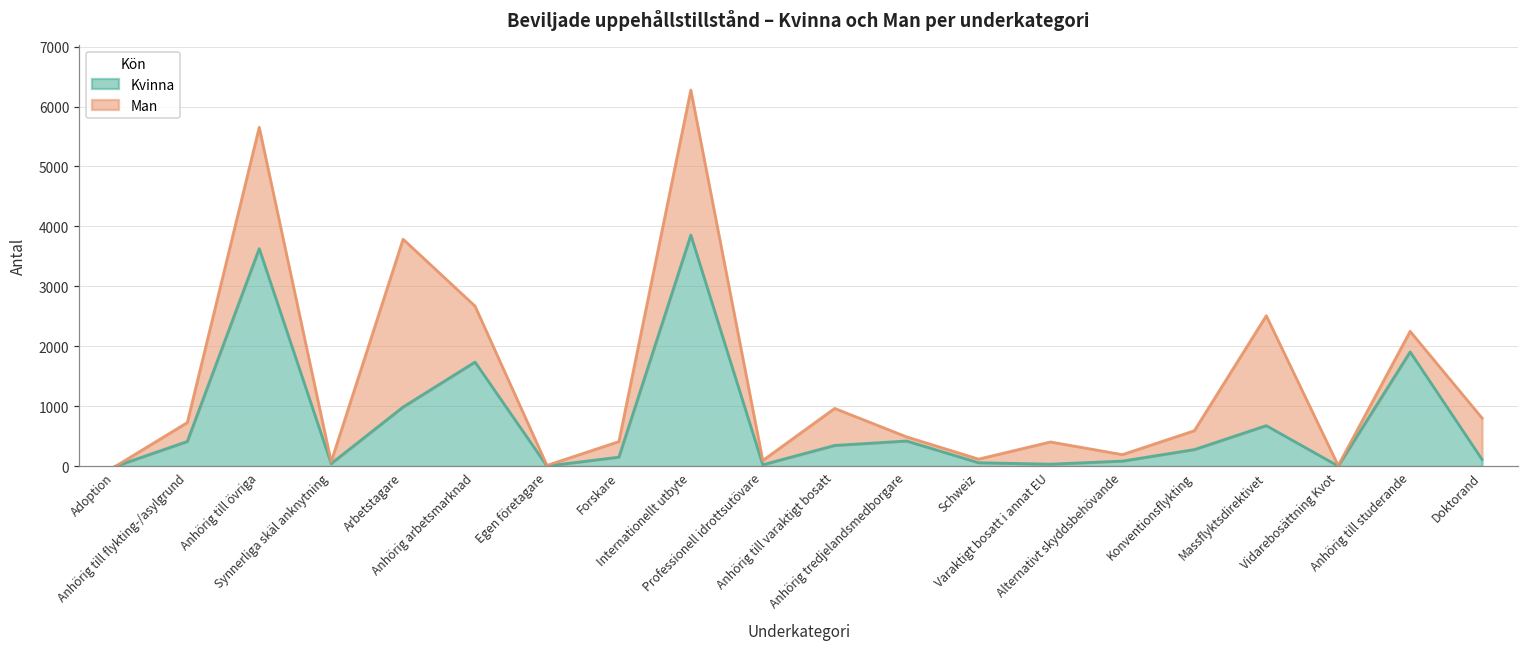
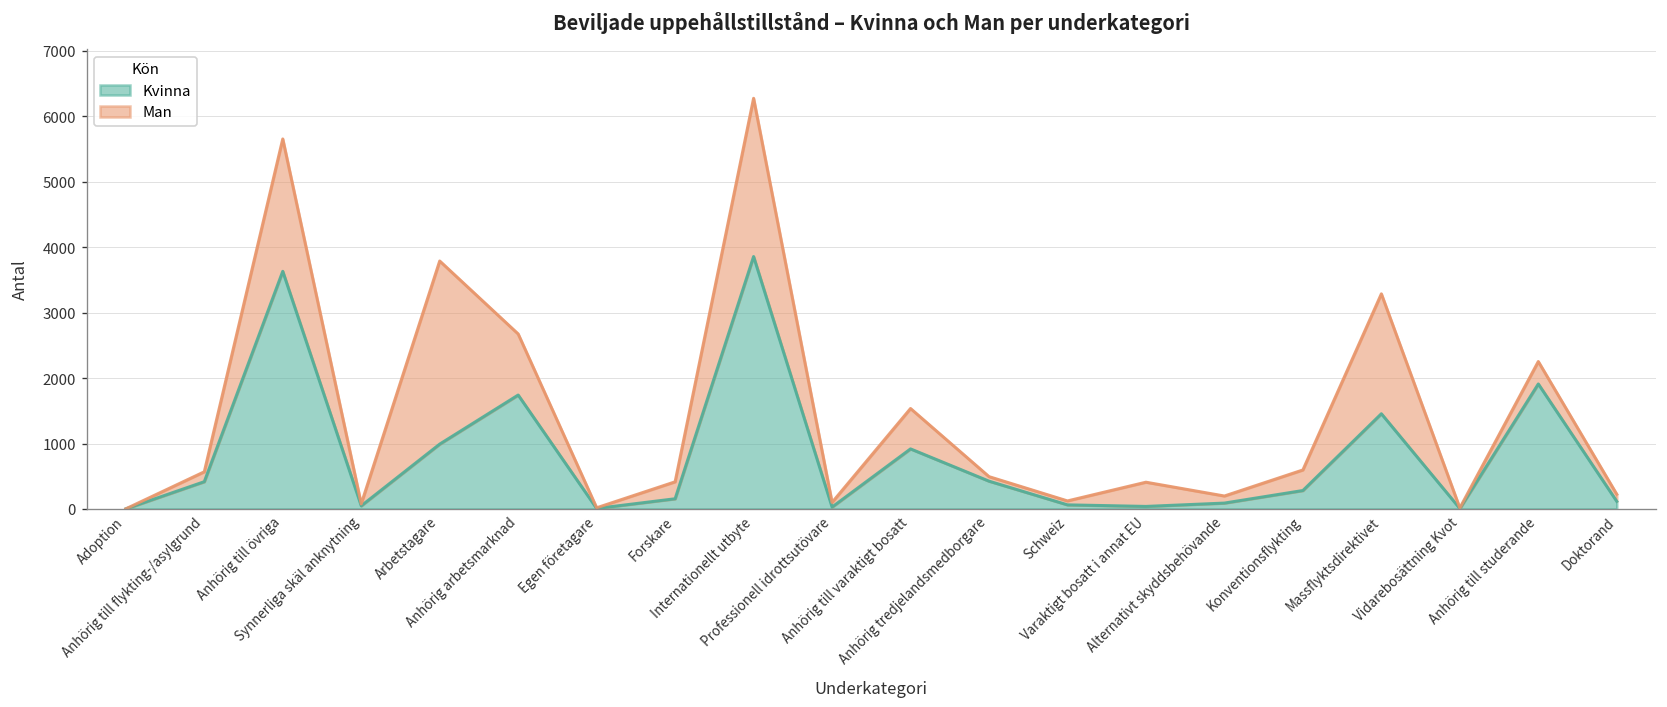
  {
    "Kvinna": {
      "Anhörig till flykting-/asylgrund": 400,
      "Anhörig till övriga": 3600,
      "Arbetstagare": 1000,
      "Anhörig arbetsmarknad": 1700,
      "Forskare": 200,
      "Internationellt utbyte": 3900,
      "Professionell idrottsutövare": 0,
-     "Anhörig till varaktigt bosatt": 400,
+     "Anhörig till varaktigt bosatt": 900,
      "Anhörig tredjelandsmedborgare": 400,
      "Schweiz": 100,
      "Varaktigt bosatt i annat EU": 0,
      "Alternativt skyddsbehövande": 100,
      "Konventionsflykting": 300,
-     "Massflyktsdirektivet": 700,
+     "Massflyktsdirektivet": 1500,
      "Anhörig till studerande": 1900,
      "Doktorand": 100
    },
    "Man": {
-     "Anhörig till flykting-/asylgrund": 300,
+     "Anhörig till flykting-/asylgrund": 200,
      "Anhörig till övriga": 2000,
      "Arbetstagare": 2800,
      "Anhörig arbetsmarknad": 900,
      "Forskare": 300,
      "Internationellt utbyte": 2400,
      "Professionell idrottsutövare": 100,
      "Anhörig till varaktigt bosatt": 600,
      "Anhörig tredjelandsmedborgare": 100,
      "Schweiz": 100,
      "Varaktigt bosatt i annat EU": 400,
      "Alternativt skyddsbehövande": 100,
      "Konventionsflykting": 300,
      "Massflyktsdirektivet": 1800,
      "Anhörig till studerande": 300,
-     "Doktorand": 700
+     "Doktorand": 100
    }
  }
